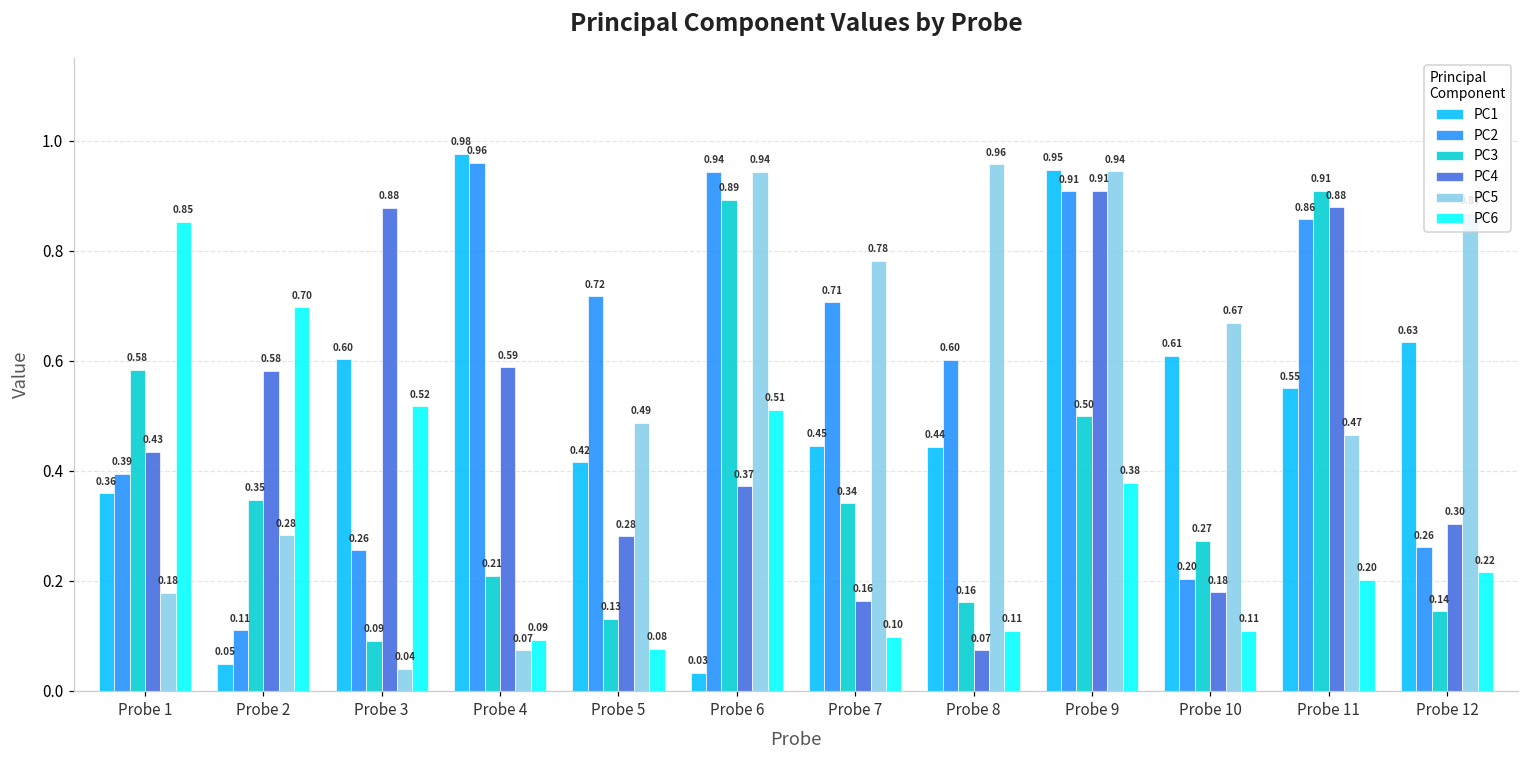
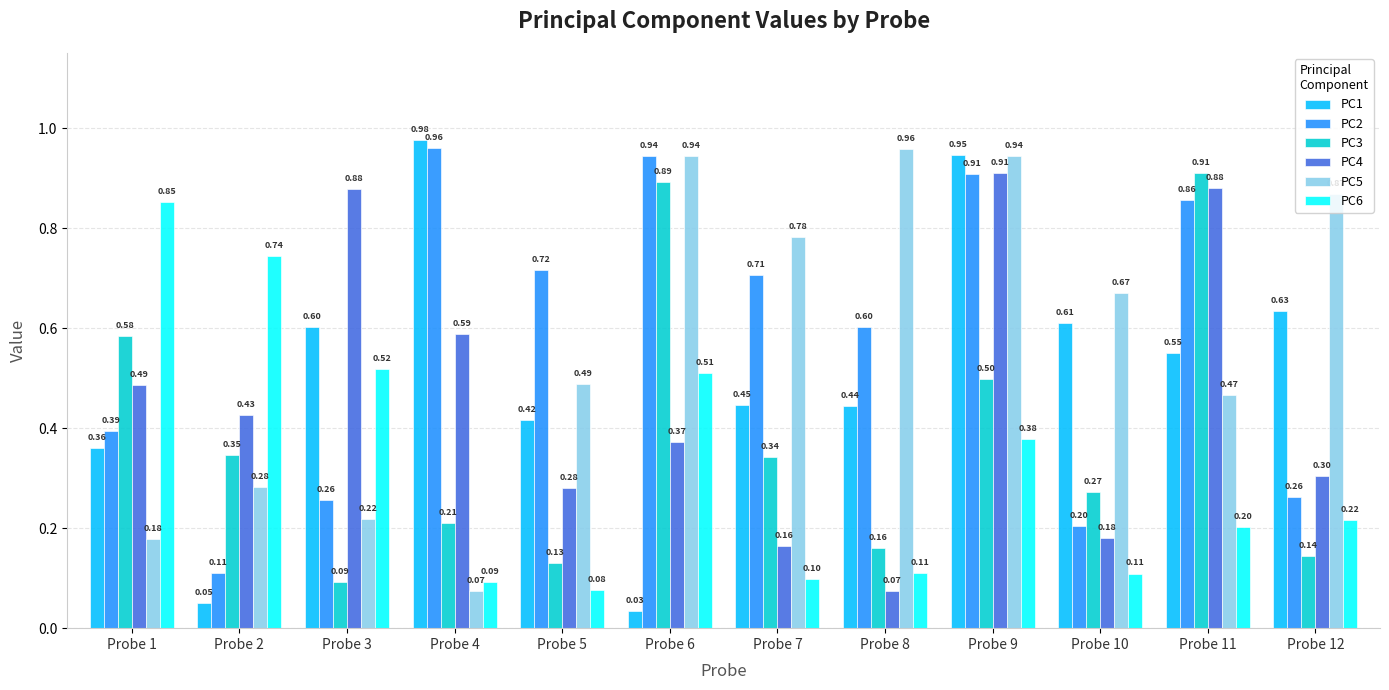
  {
    "PC4": {
-     "Probe 1": 0.43,
-     "Probe 2": 0.58,
+     "Probe 1": 0.49,
+     "Probe 2": 0.43,
      "Probe 3": 0.88,
      "Probe 4": 0.59,
      "Probe 5": 0.28,
      "Probe 6": 0.37,
      "Probe 7": 0.16,
      "Probe 8": 0.07,
      "Probe 9": 0.91,
      "Probe 10": 0.18,
      "Probe 11": 0.88,
      "Probe 12": 0.30
    },
    "PC5": {
      "Probe 1": 0.18,
      "Probe 2": 0.28,
-     "Probe 3": 0.04,
+     "Probe 3": 0.22,
      "Probe 4": 0.07,
      "Probe 5": 0.49,
      "Probe 6": 0.94,
      "Probe 7": 0.78,
      "Probe 8": 0.96,
      "Probe 9": 0.94,
      "Probe 10": 0.67,
      "Probe 11": 0.47
    },
    "PC6": {
      "Probe 1": 0.85,
-     "Probe 2": 0.70,
+     "Probe 2": 0.74,
      "Probe 3": 0.52,
      "Probe 4": 0.09,
      "Probe 5": 0.08,
      "Probe 6": 0.51,
      "Probe 7": 0.10,
      "Probe 8": 0.11,
      "Probe 9": 0.38,
      "Probe 10": 0.11,
      "Probe 11": 0.20,
      "Probe 12": 0.22
    }
  }
